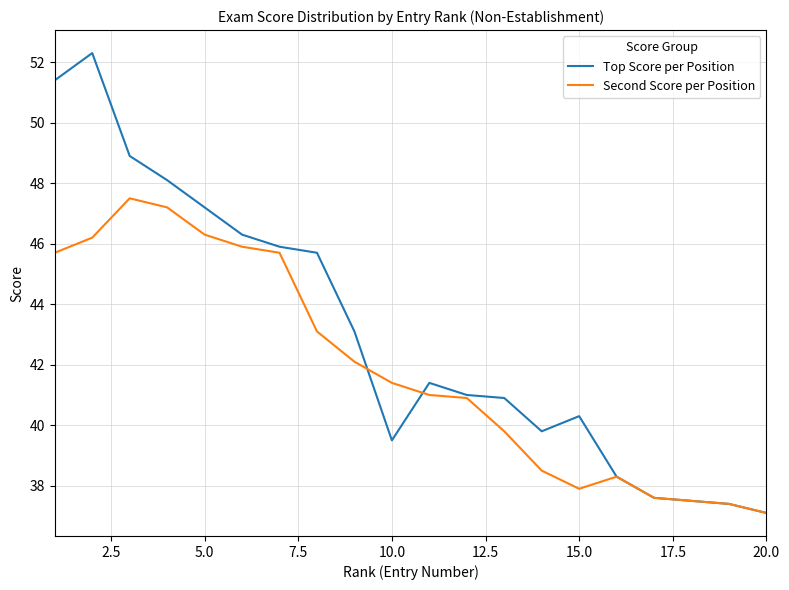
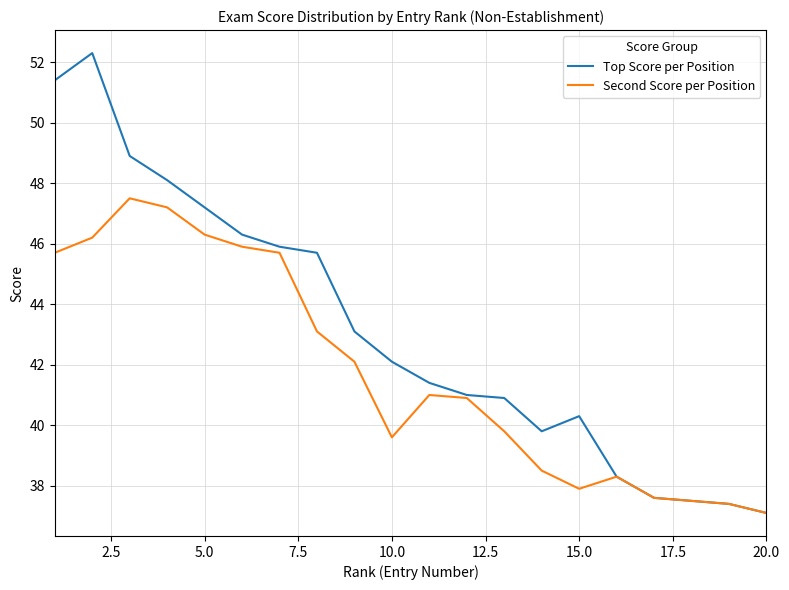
  {
    "Top Score per Position": {
      "5.0": 47.2,
-     "10.0": 39.5,
+     "10.0": 42.1,
      "15.0": 40.3
    },
    "Second Score per Position": {
      "5.0": 46.3,
-     "10.0": 41.4,
+     "10.0": 39.6,
      "15.0": 37.9
    }
  }
